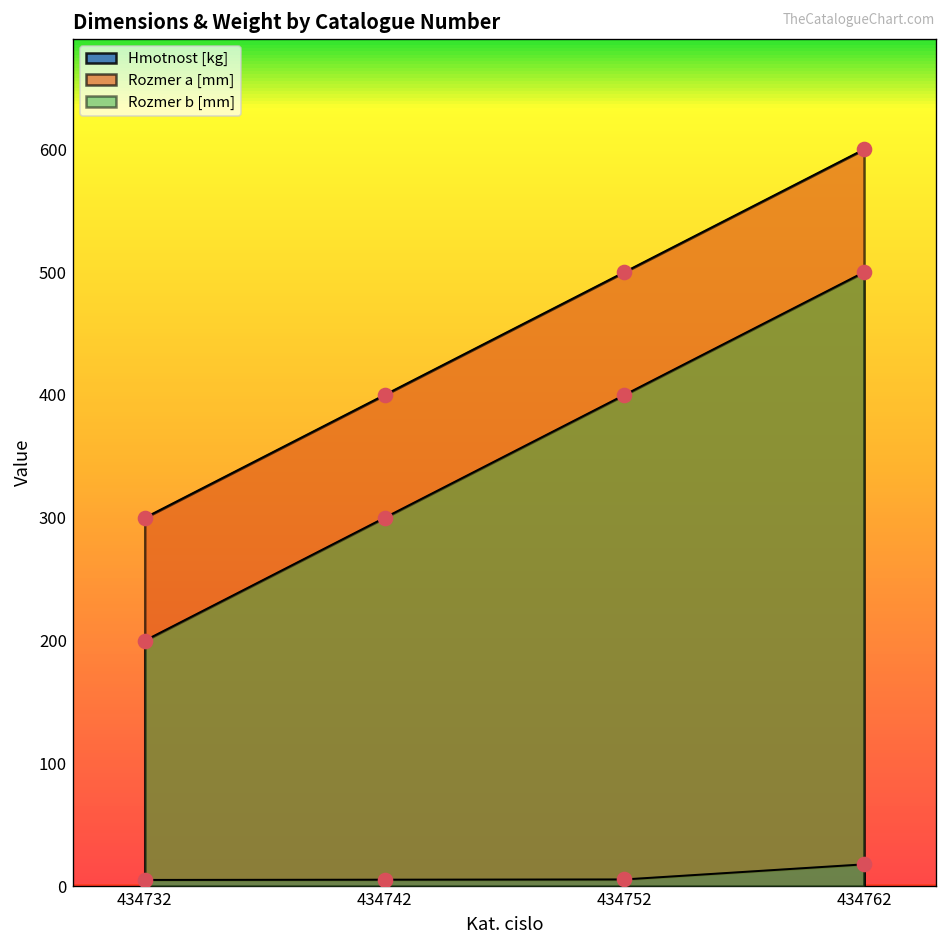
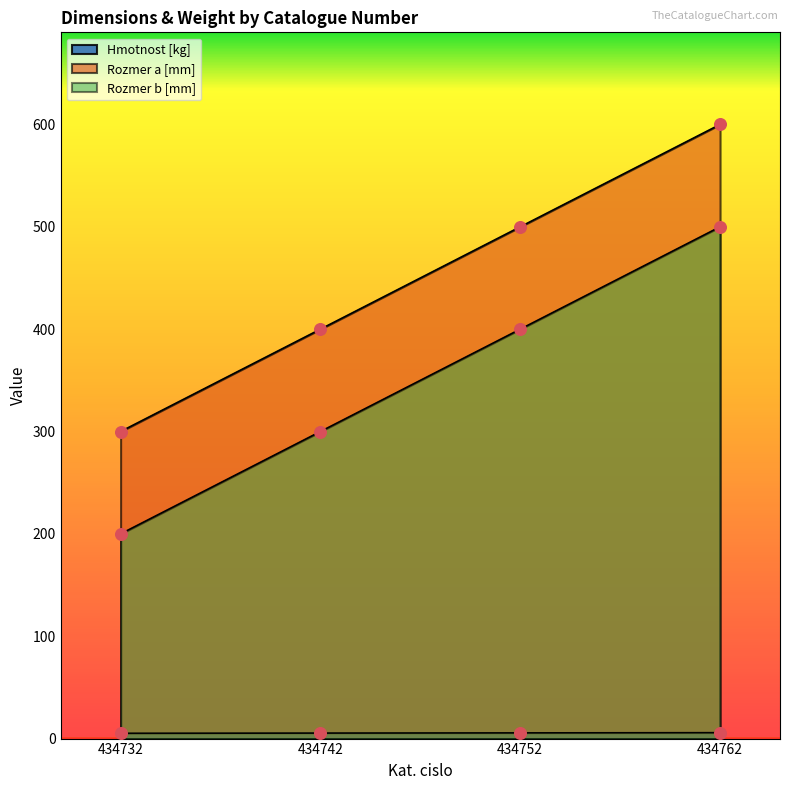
  {
    "Hmotnost [kg]": {
      "434732": 5,
      "434742": 5,
      "434752": 6,
-     "434762": 18
+     "434762": 6
    },
    "Rozmer a [mm]": {
      "434732": 300,
      "434742": 400,
      "434752": 500,
      "434762": 600
    },
    "Rozmer b [mm]": {
      "434732": 200,
      "434742": 300,
      "434752": 400,
      "434762": 500
    }
  }
